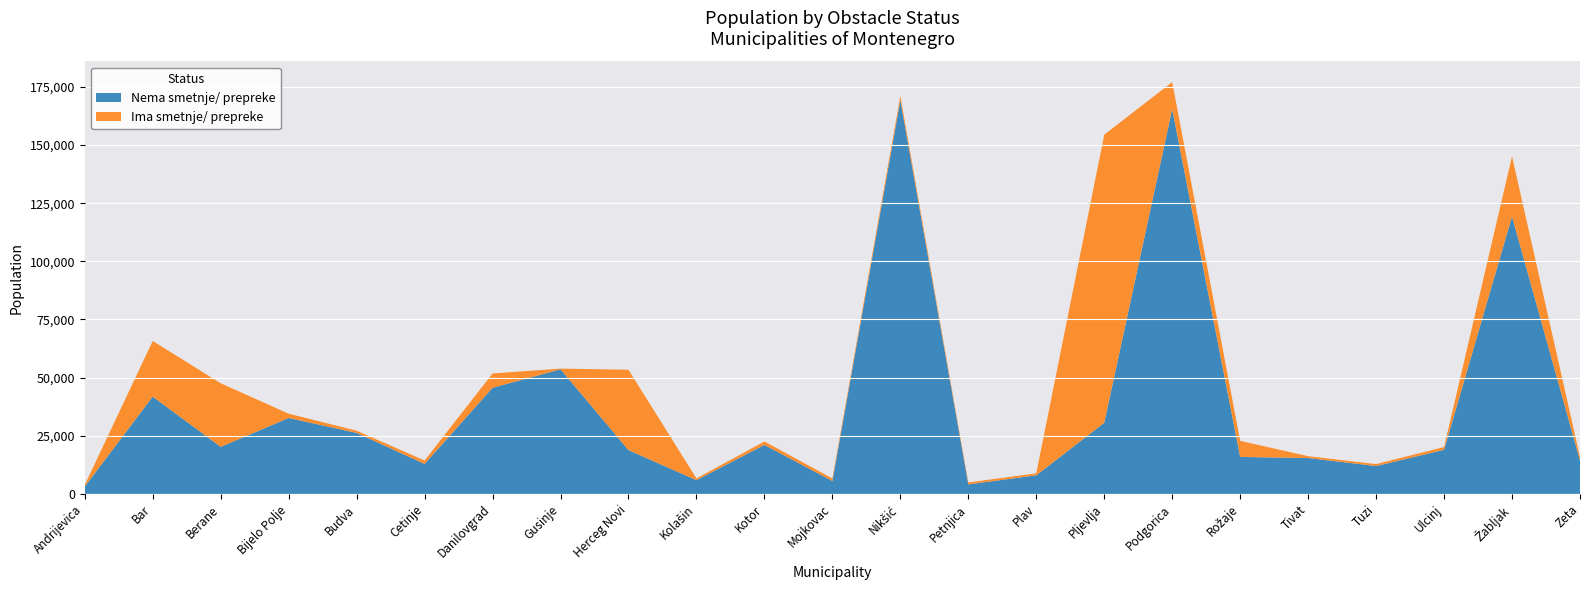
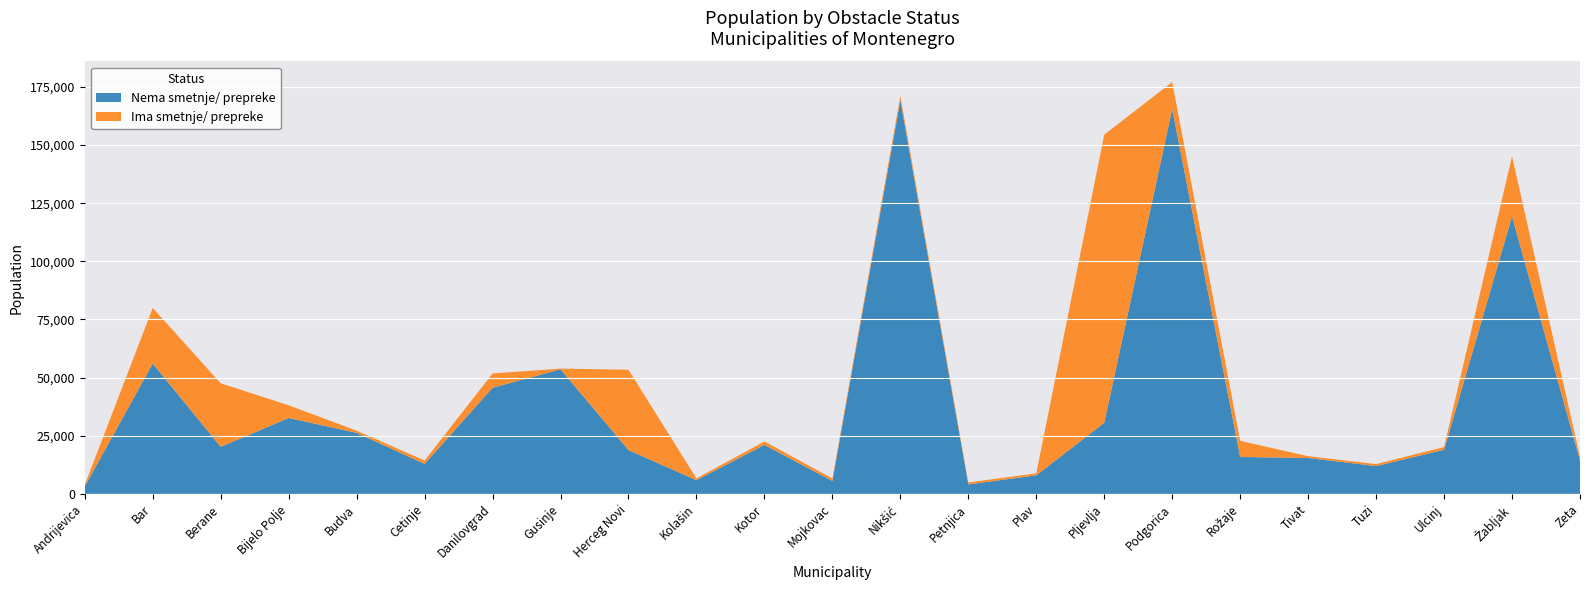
  {
    "Nema smetnje/ prepreke": {
-     "Bar": "42,000",
+     "Bar": "56,000",
      "Berane": "20,000",
      "Bijelo Polje": "33,000",
      "Cetinje": "13,000",
      "Danilovgrad": "46,000",
      "Herceg Novi": "19,000",
      "Kotor": "21,000",
      "Mojkovac": "6,000",
      "Nikšić": "169,000",
      "Pljevlja": "31,000",
      "Podgorica": "165,000",
      "Rožaje": "16,000",
      "Ulcinj": "19,000",
      "Žabljak": "119,000",
      "Zeta": "14,000"
    },
    "Ima smetnje/ prepreke": {
      "Bar": "24,000",
      "Berane": "27,000",
-     "Bijelo Polje": "2,000",
+     "Bijelo Polje": "5,000",
      "Cetinje": "1,000",
      "Danilovgrad": "6,000",
      "Herceg Novi": "35,000",
      "Kotor": "1,000",
      "Mojkovac": "1,000",
      "Nikšić": "2,000",
      "Pljevlja": "124,000",
      "Podgorica": "12,000",
      "Rožaje": "7,000",
      "Ulcinj": "1,000",
      "Žabljak": "26,000",
      "Zeta": "2,000"
    }
  }
